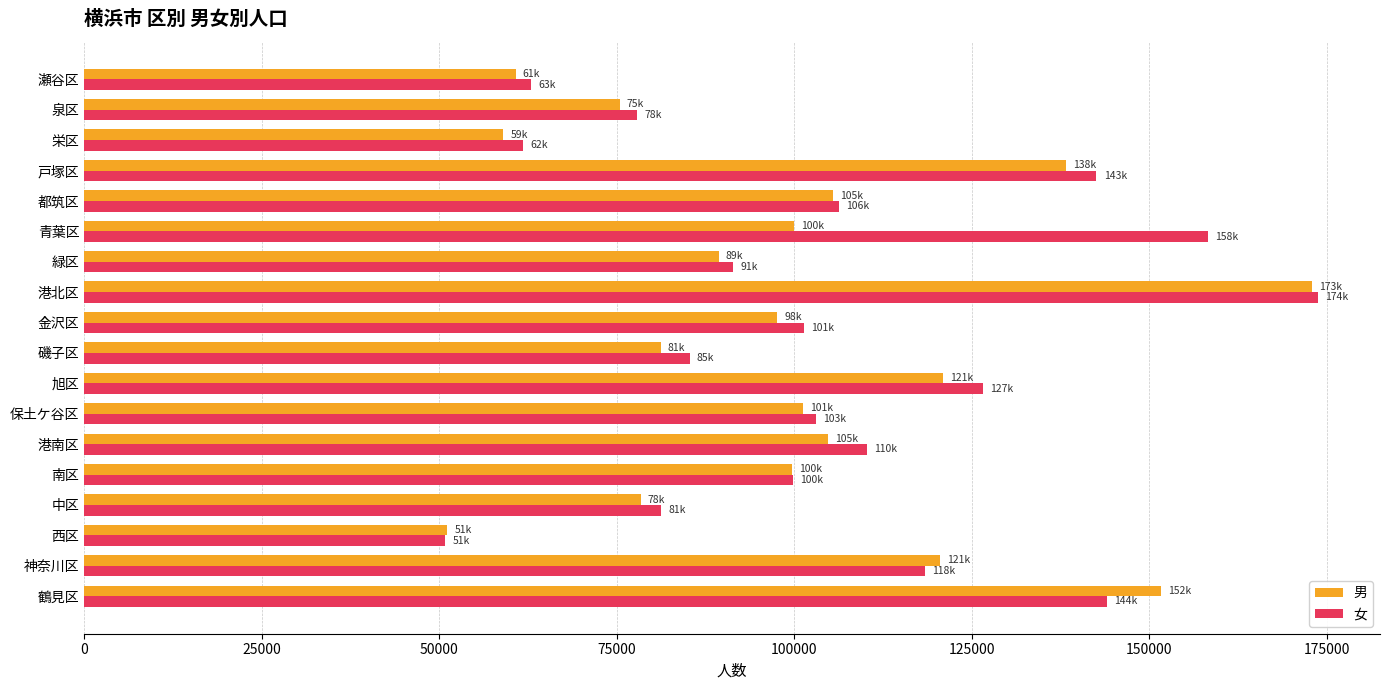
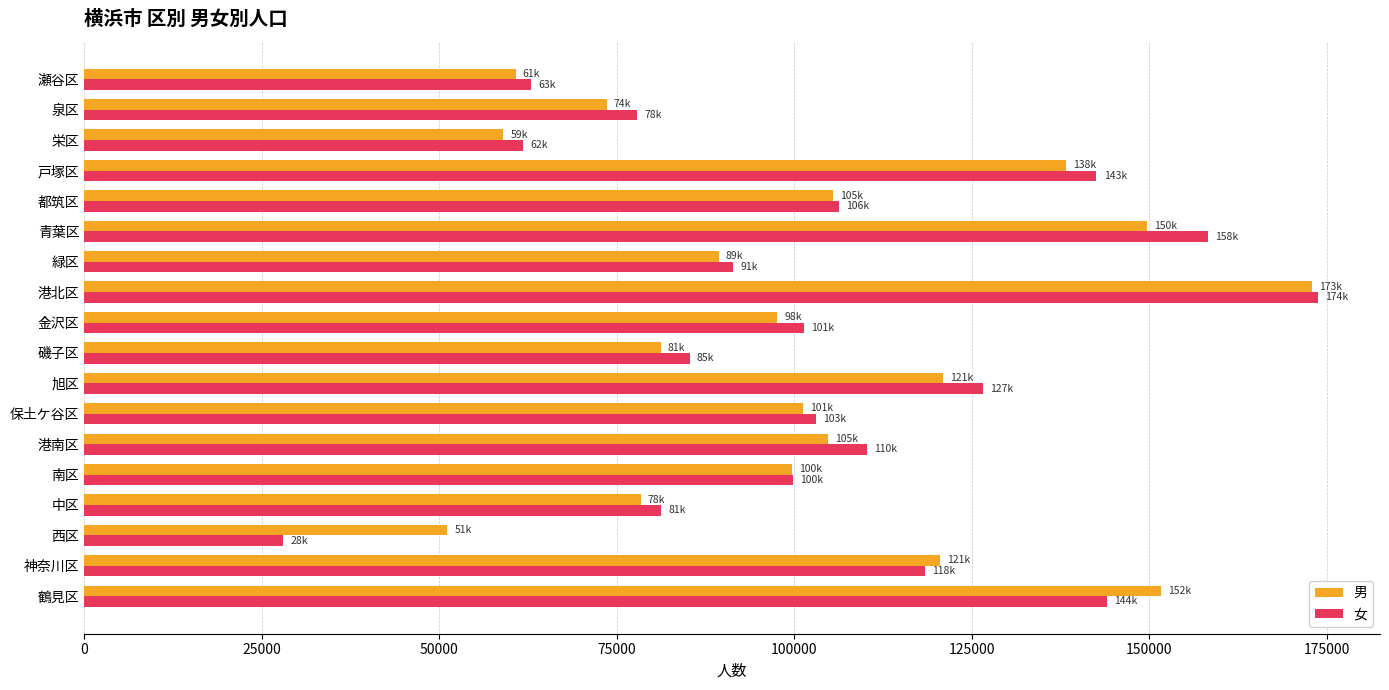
  {
    "男": {
      "瀬谷区": "61k",
-     "泉区": "75k",
+     "泉区": "74k",
      "栄区": "59k",
      "戸塚区": "138k",
      "都筑区": "105k",
-     "青葉区": "100k",
+     "青葉区": "150k",
      "緑区": "89k",
      "港北区": "173k",
      "金沢区": "98k",
      "磯子区": "81k",
      "旭区": "121k",
      "保土ケ谷区": "101k",
      "港南区": "105k",
      "南区": "100k",
      "中区": "78k",
      "西区": "51k",
      "神奈川区": "121k",
      "鶴見区": "152k"
    },
    "女": {
      "瀬谷区": "63k",
      "泉区": "78k",
      "栄区": "62k",
      "戸塚区": "143k",
      "都筑区": "106k",
      "青葉区": "158k",
      "緑区": "91k",
      "港北区": "174k",
      "金沢区": "101k",
      "磯子区": "85k",
      "旭区": "127k",
      "保土ケ谷区": "103k",
      "港南区": "110k",
      "南区": "100k",
      "中区": "81k",
-     "西区": "51k",
+     "西区": "28k",
      "神奈川区": "118k",
      "鶴見区": "144k"
    }
  }
